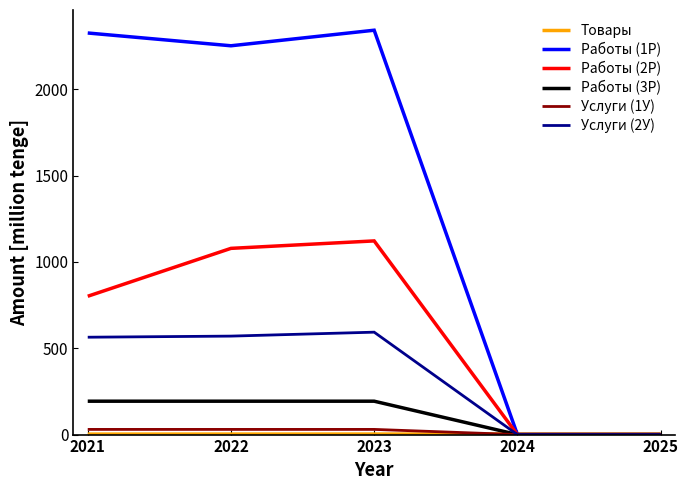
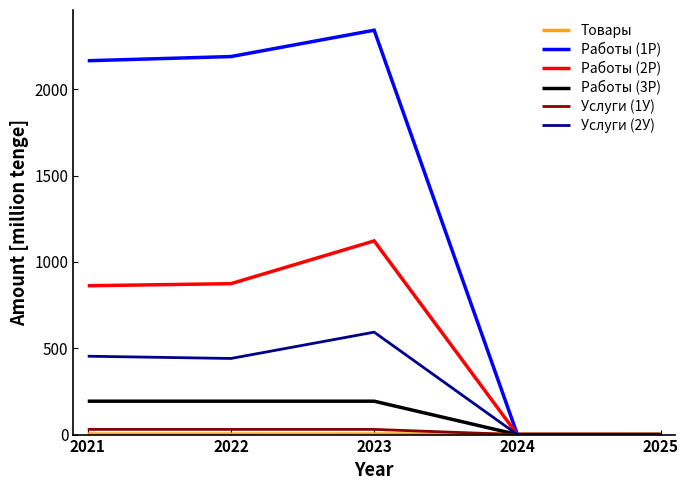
  {
    "Товары": {
      "2021": 0,
      "2022": 0,
      "2023": 0
    },
    "Работы (1Р)": {
-     "2021": 2330,
-     "2022": 2250,
+     "2021": 2160,
+     "2022": 2190,
      "2023": 2340
    },
    "Работы (2Р)": {
-     "2021": 800,
-     "2022": 1080,
+     "2021": 860,
+     "2022": 870,
      "2023": 1120
    },
    "Работы (3Р)": {
      "2021": 190,
      "2022": 190,
      "2023": 190
    },
    "Услуги (1У)": {
      "2021": 30,
      "2022": 30,
      "2023": 30
    },
    "Услуги (2У)": {
-     "2021": 560,
-     "2022": 570,
+     "2021": 450,
+     "2022": 440,
      "2023": 590
    }
  }
